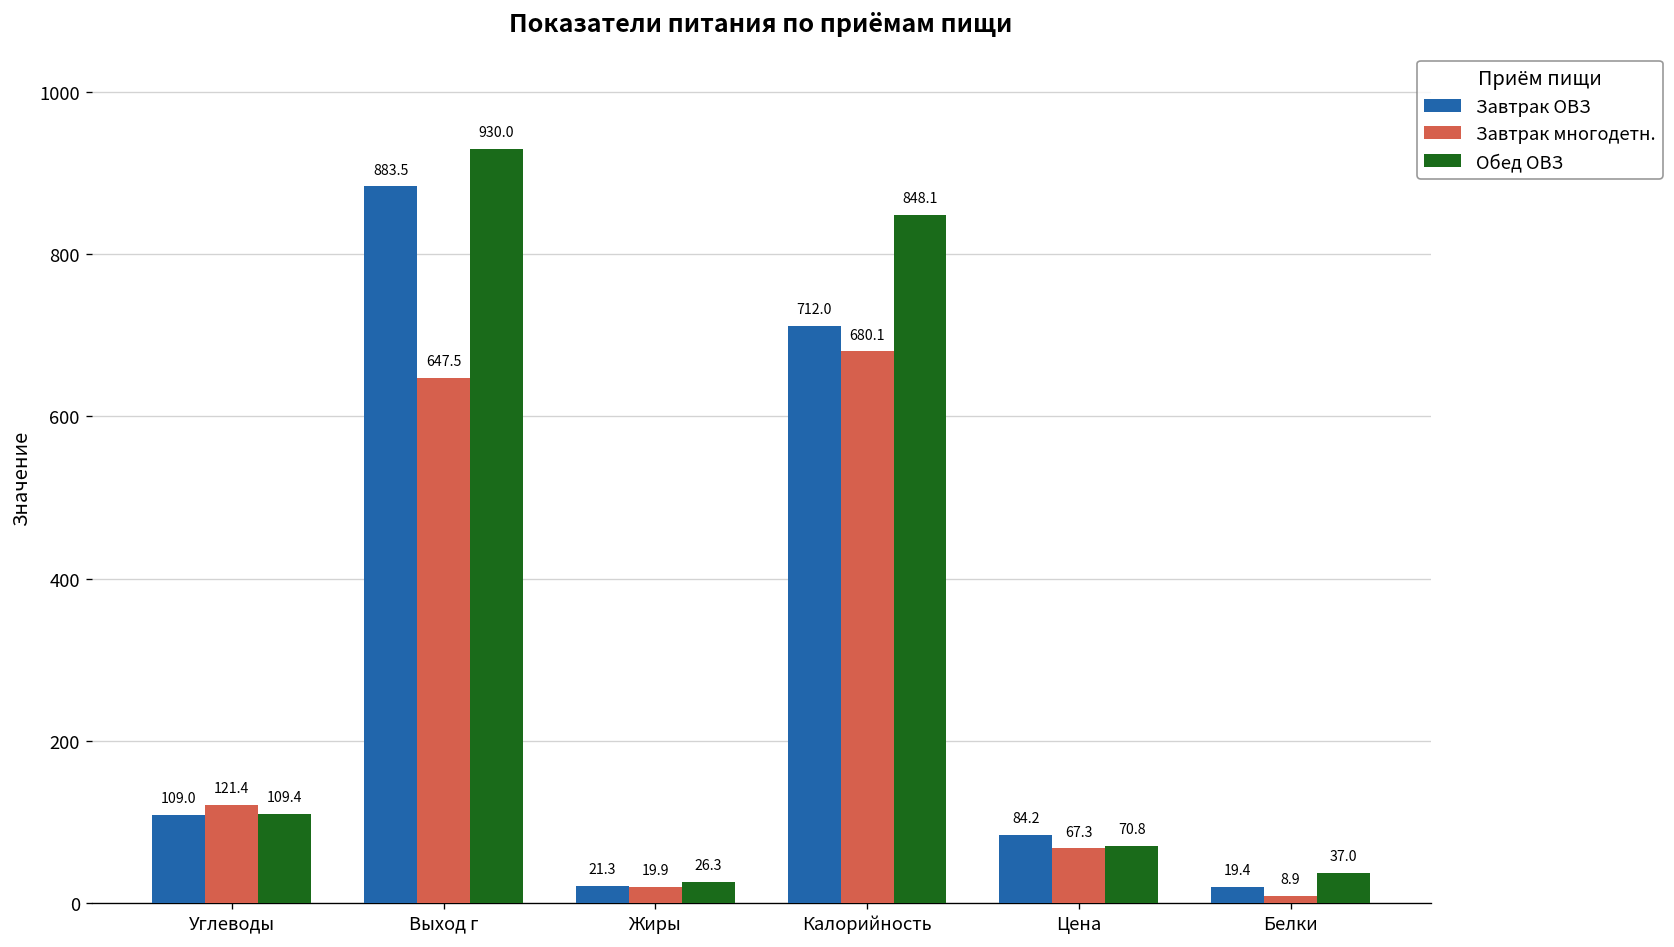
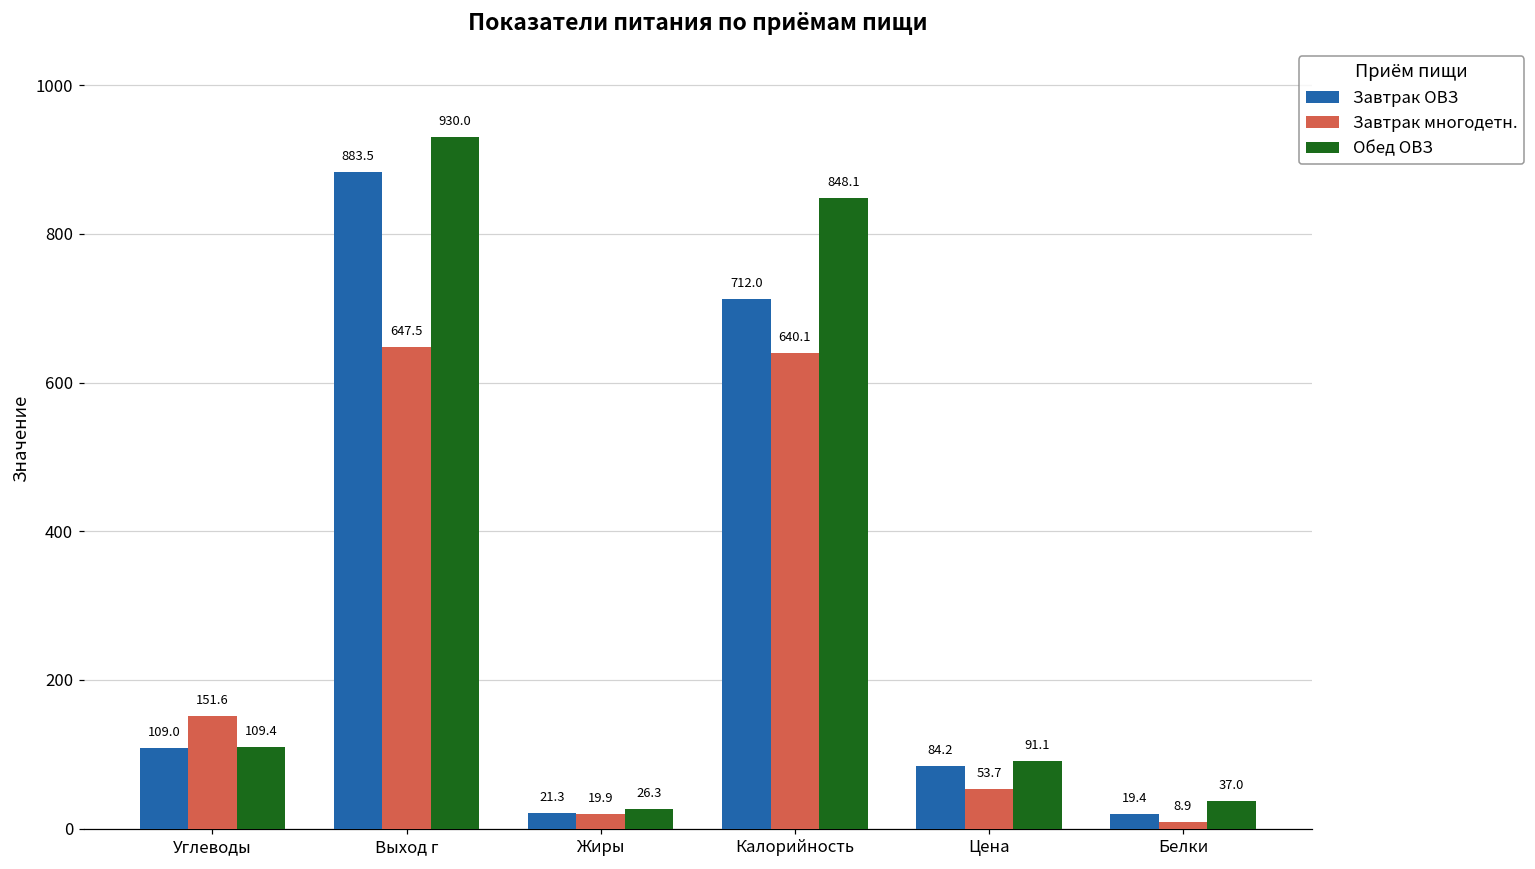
  {
    "Завтрак ОВЗ": {
      "Углеводы": 109.0,
      "Выход г": 883.5,
      "Жиры": 21.3,
      "Калорийность": 712.0,
      "Цена": 84.2,
      "Белки": 19.4
    },
    "Завтрак многодетн.": {
-     "Углеводы": 121.4,
+     "Углеводы": 151.6,
      "Выход г": 647.5,
      "Жиры": 19.9,
-     "Калорийность": 680.1,
-     "Цена": 67.3,
+     "Калорийность": 640.1,
+     "Цена": 53.7,
      "Белки": 8.9
    },
    "Обед ОВЗ": {
      "Углеводы": 109.4,
      "Выход г": 930.0,
      "Жиры": 26.3,
      "Калорийность": 848.1,
-     "Цена": 70.8,
+     "Цена": 91.1,
      "Белки": 37.0
    }
  }
